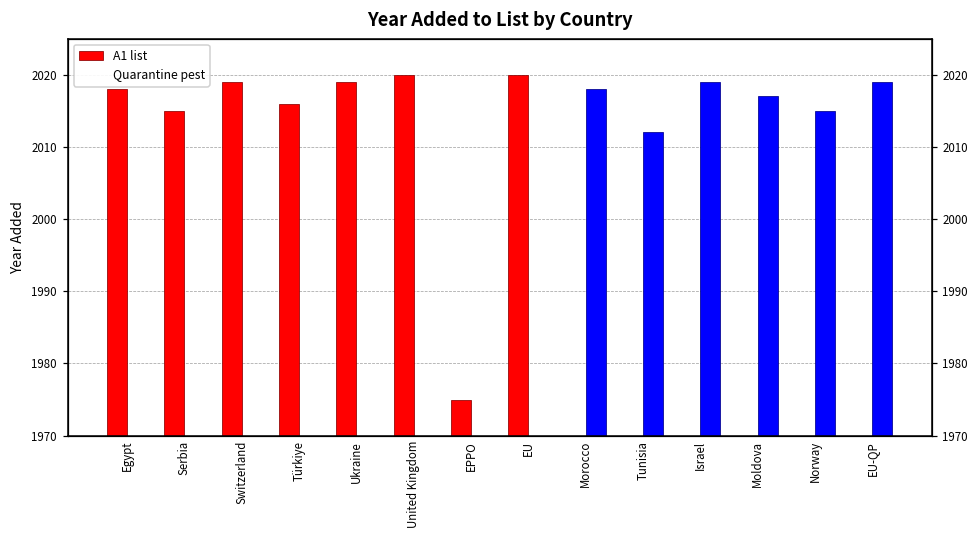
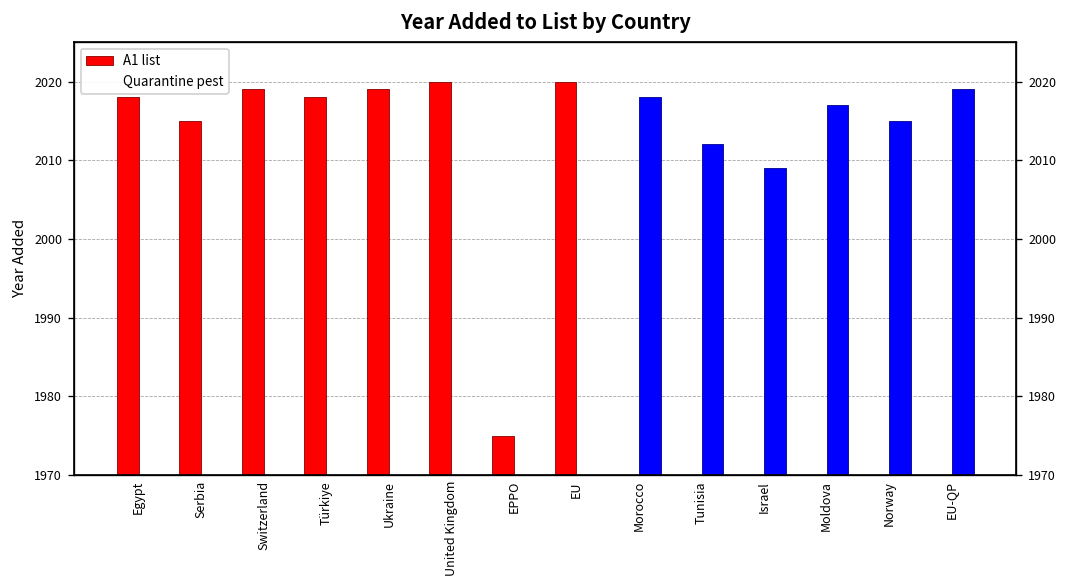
  {
    "A1 list": {
      "Egypt": 2018,
      "Serbia": 2015,
      "Switzerland": 2019,
-     "Türkiye": 2016,
+     "Türkiye": 2018,
      "Ukraine": 2019,
      "United Kingdom": 2020,
      "EPPO": 1975,
      "EU": 2020
    },
    "Quarantine pest": {
      "Morocco": 2018,
      "Tunisia": 2012,
-     "Israel": 2019,
+     "Israel": 2009,
      "Moldova": 2017,
      "Norway": 2015,
      "EU-QP": 2019
    }
  }
